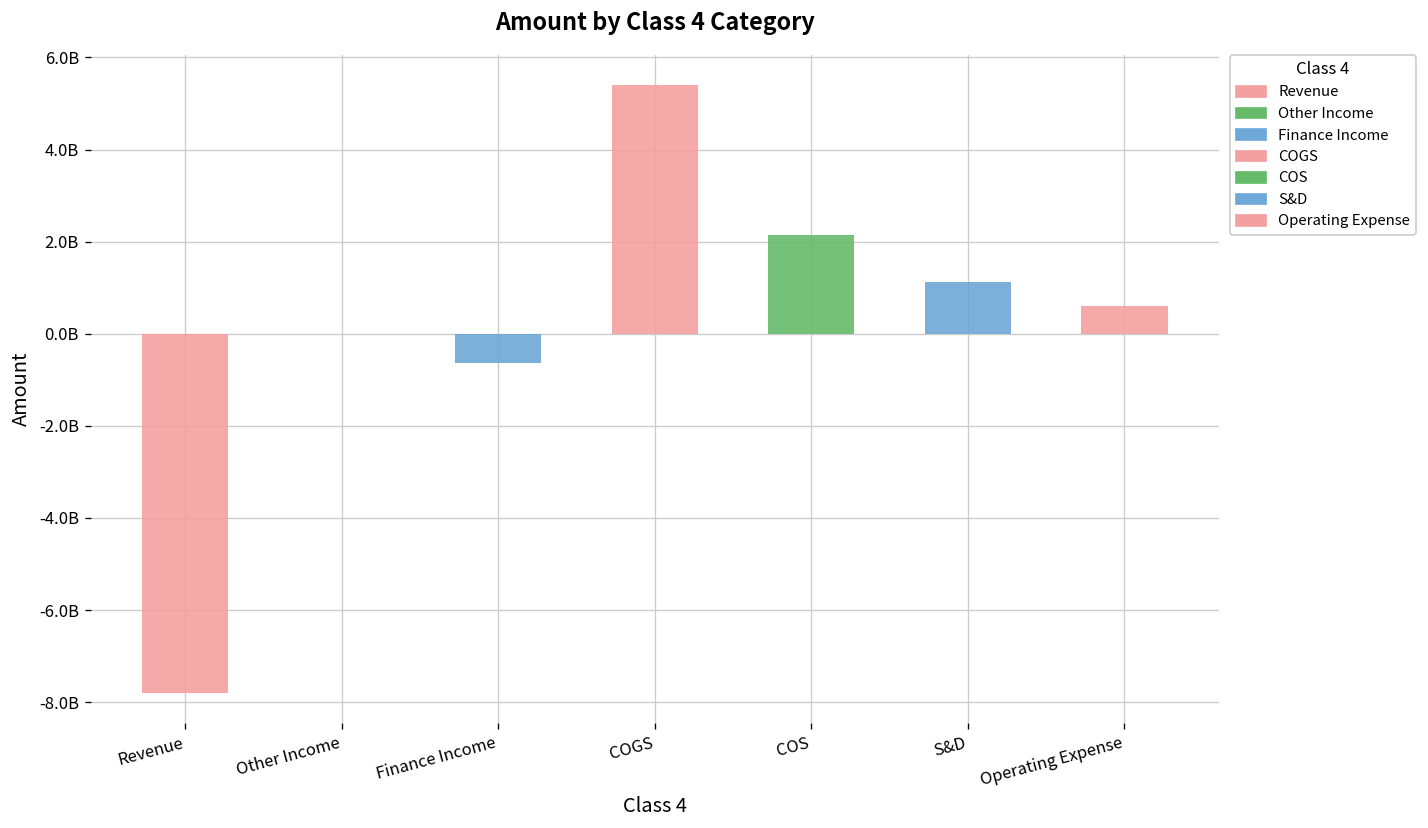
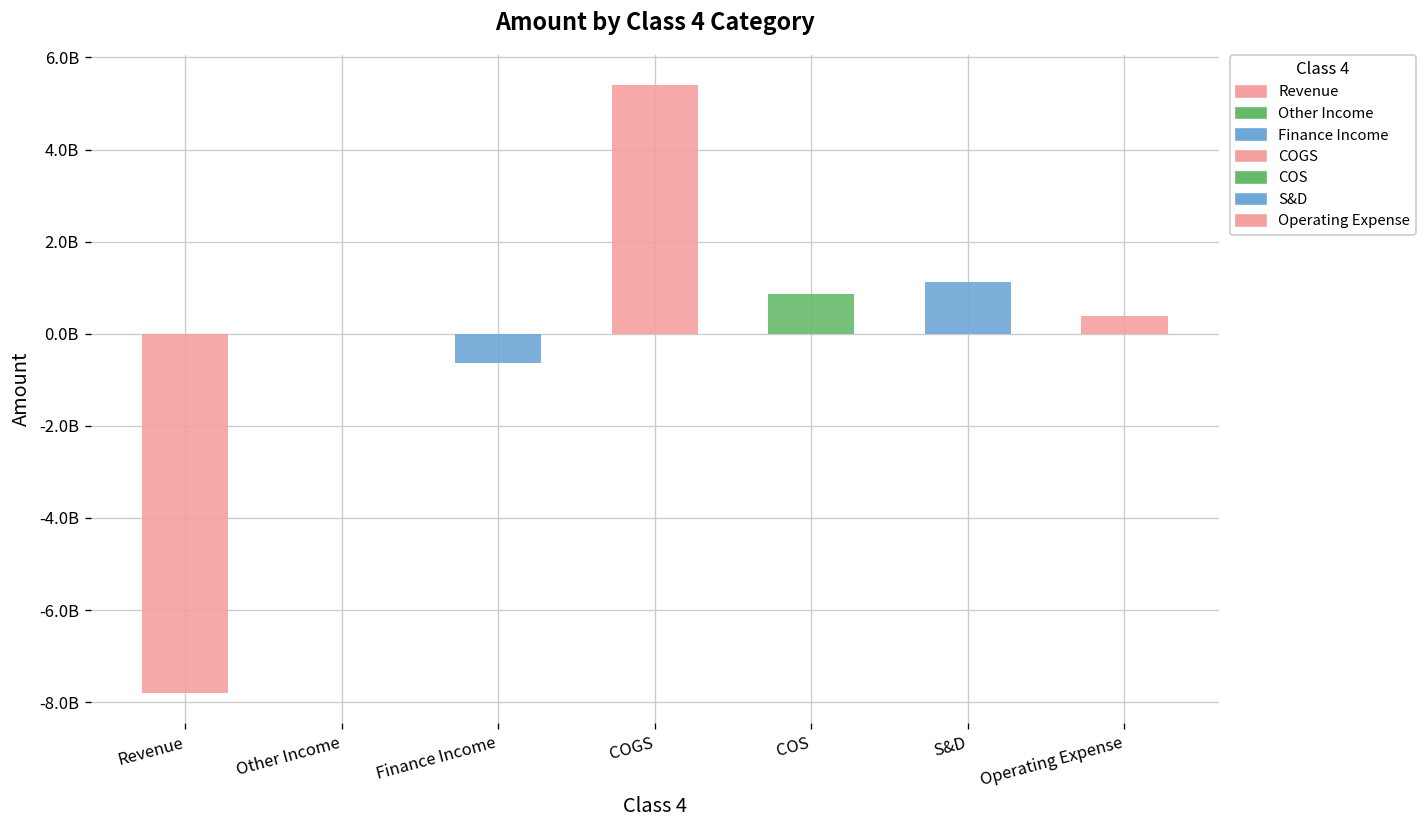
  {
    "Revenue": -7800000000,
    "Finance Income": -600000000,
    "COGS": 5400000000,
-   "COS": 2100000000,
+   "COS": 900000000,
    "S&D": 1100000000,
-   "Operating Expense": 600000000
+   "Operating Expense": 400000000
  }
